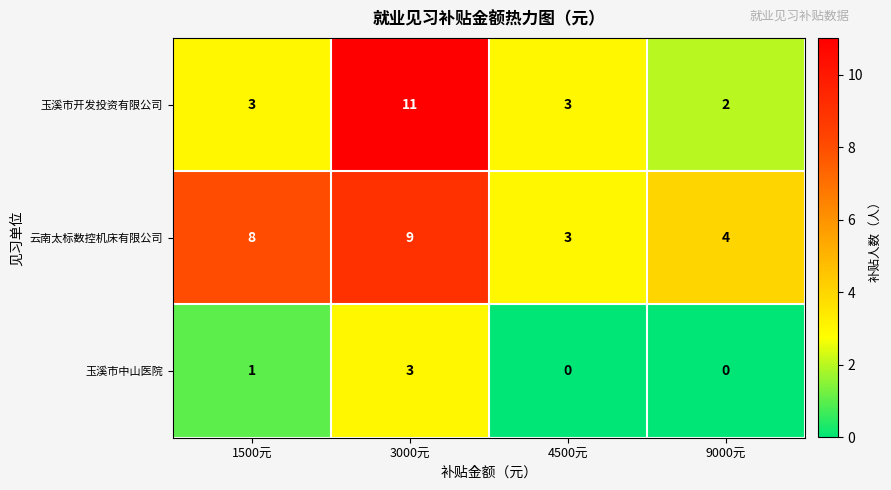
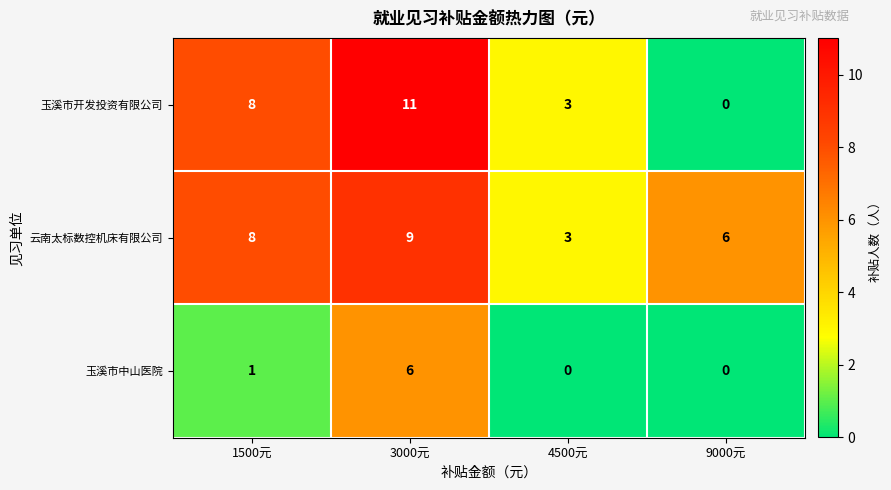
  {
    "玉溪市开发投资有限公司": {
-     "1500元": 3,
+     "1500元": 8,
      "3000元": 11,
      "4500元": 3,
-     "9000元": 2
+     "9000元": 0
    },
    "云南太标数控机床有限公司": {
      "1500元": 8,
      "3000元": 9,
      "4500元": 3,
-     "9000元": 4
+     "9000元": 6
    },
    "玉溪市中山医院": {
      "1500元": 1,
-     "3000元": 3,
+     "3000元": 6,
      "4500元": 0,
      "9000元": 0
    }
  }
